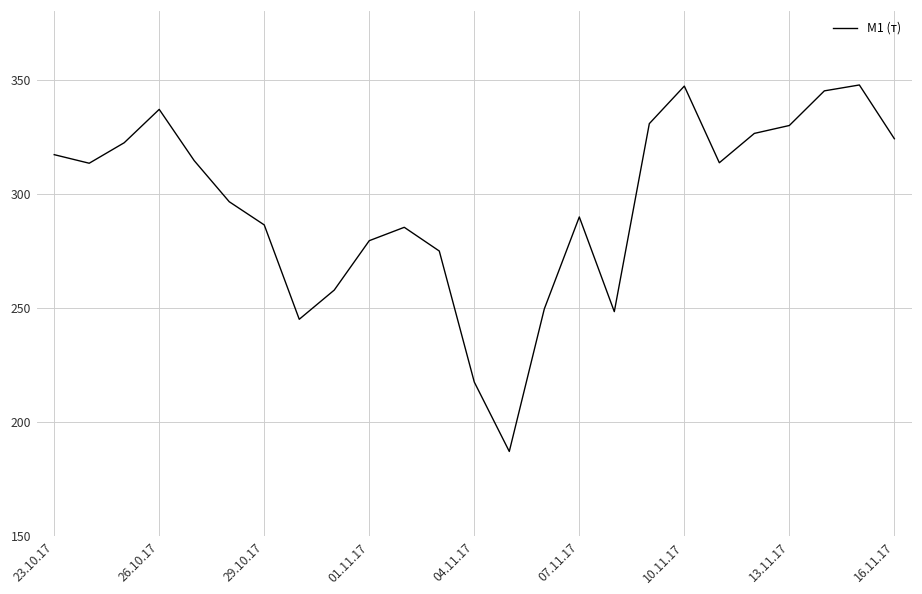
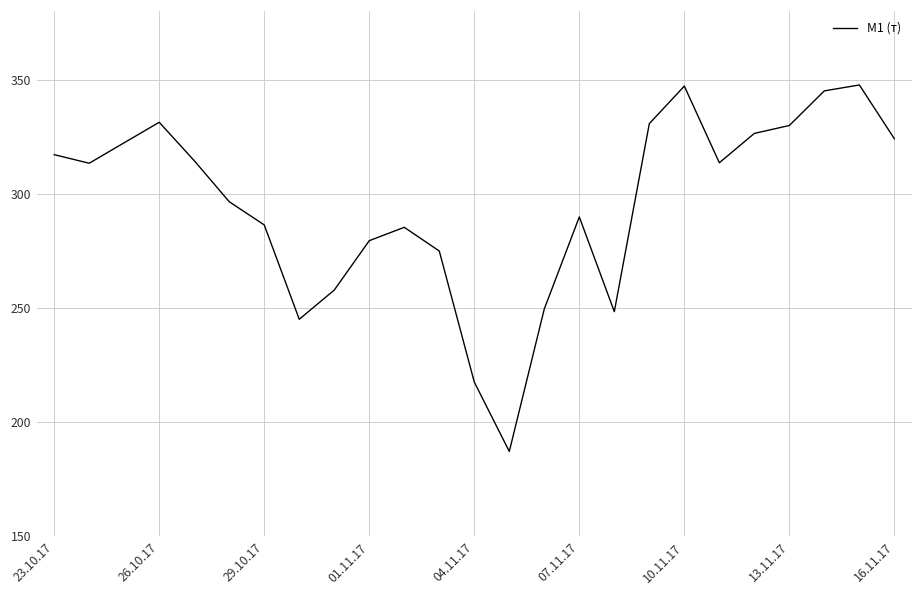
  {
    "23.10.17": 317,
-   "26.10.17": 337,
+   "26.10.17": 331,
    "29.10.17": 286,
    "01.11.17": 279,
    "04.11.17": 218,
    "07.11.17": 290,
    "10.11.17": 347,
    "13.11.17": 330,
    "16.11.17": 324
  }
